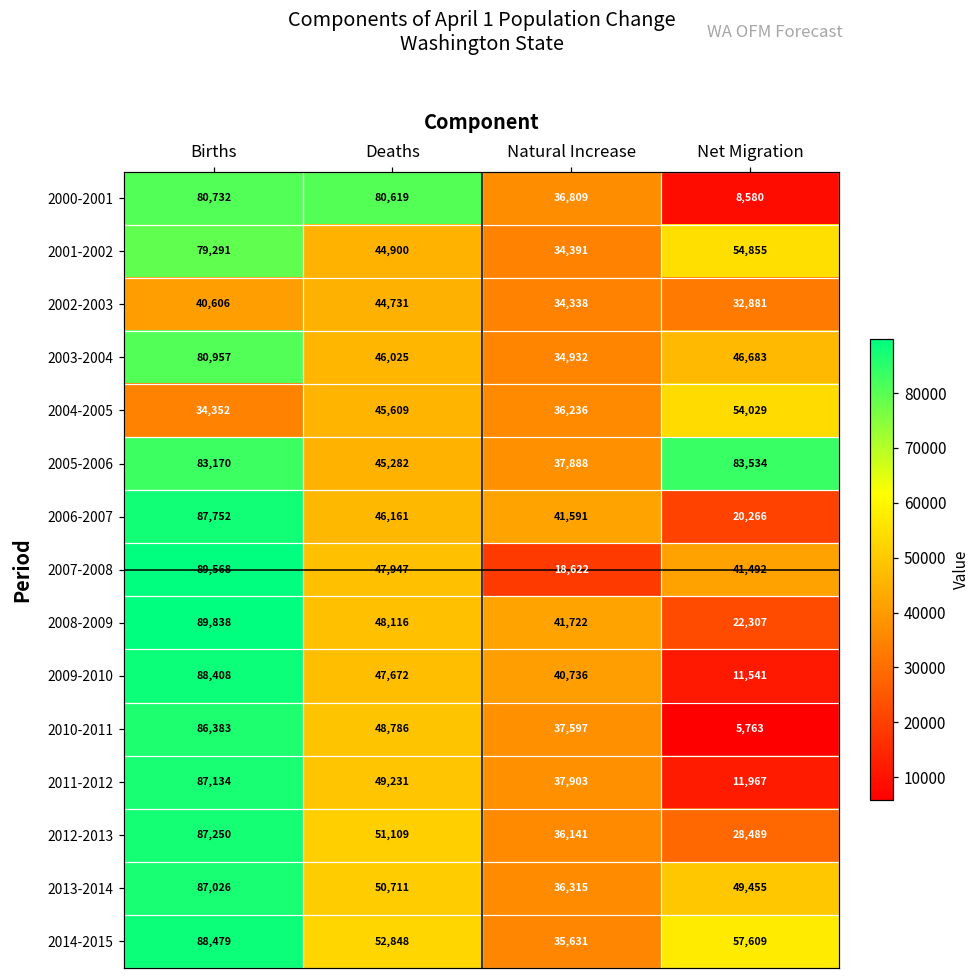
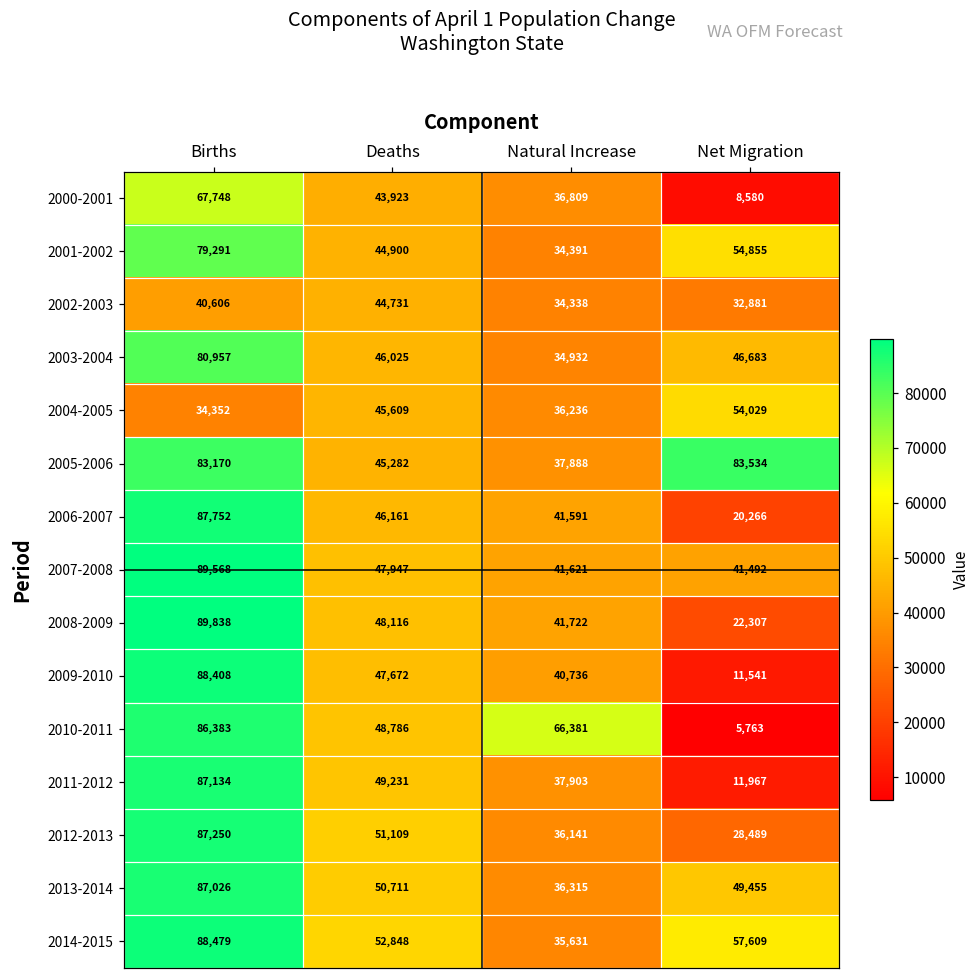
  {
    "2000-2001": {
-     "Births": "80,732",
-     "Deaths": "80,619",
+     "Births": "67,748",
+     "Deaths": "43,923",
      "Natural Increase": "36,809",
      "Net Migration": "8,580"
    },
    "2001-2002": {
      "Births": "79,291",
      "Deaths": "44,900",
      "Natural Increase": "34,391",
      "Net Migration": "54,855"
    },
    "2002-2003": {
      "Births": "40,606",
      "Deaths": "44,731",
      "Natural Increase": "34,338",
      "Net Migration": "32,881"
    },
    "2003-2004": {
      "Births": "80,957",
      "Deaths": "46,025",
      "Natural Increase": "34,932",
      "Net Migration": "46,683"
    },
    "2004-2005": {
      "Births": "34,352",
      "Deaths": "45,609",
      "Natural Increase": "36,236",
      "Net Migration": "54,029"
    },
    "2005-2006": {
      "Births": "83,170",
      "Deaths": "45,282",
      "Natural Increase": "37,888",
      "Net Migration": "83,534"
    },
    "2006-2007": {
      "Births": "87,752",
      "Deaths": "46,161",
      "Natural Increase": "41,591",
      "Net Migration": "20,266"
    },
    "2007-2008": {
      "Births": "89,568",
      "Deaths": "47,947",
-     "Natural Increase": "18,622",
+     "Natural Increase": "41,621",
      "Net Migration": "41,492"
    },
    "2008-2009": {
      "Births": "89,838",
      "Deaths": "48,116",
      "Natural Increase": "41,722",
      "Net Migration": "22,307"
    },
    "2009-2010": {
      "Births": "88,408",
      "Deaths": "47,672",
      "Natural Increase": "40,736",
      "Net Migration": "11,541"
    },
    "2010-2011": {
      "Births": "86,383",
      "Deaths": "48,786",
-     "Natural Increase": "37,597",
+     "Natural Increase": "66,381",
      "Net Migration": "5,763"
    },
    "2011-2012": {
      "Births": "87,134",
      "Deaths": "49,231",
      "Natural Increase": "37,903",
      "Net Migration": "11,967"
    },
    "2012-2013": {
      "Births": "87,250",
      "Deaths": "51,109",
      "Natural Increase": "36,141",
      "Net Migration": "28,489"
    },
    "2013-2014": {
      "Births": "87,026",
      "Deaths": "50,711",
      "Natural Increase": "36,315",
      "Net Migration": "49,455"
    },
    "2014-2015": {
      "Births": "88,479",
      "Deaths": "52,848",
      "Natural Increase": "35,631",
      "Net Migration": "57,609"
    }
  }
